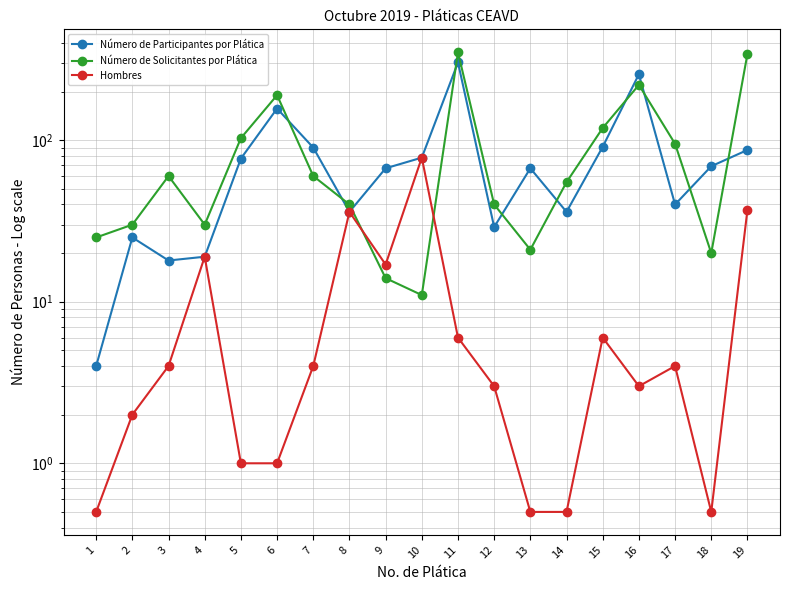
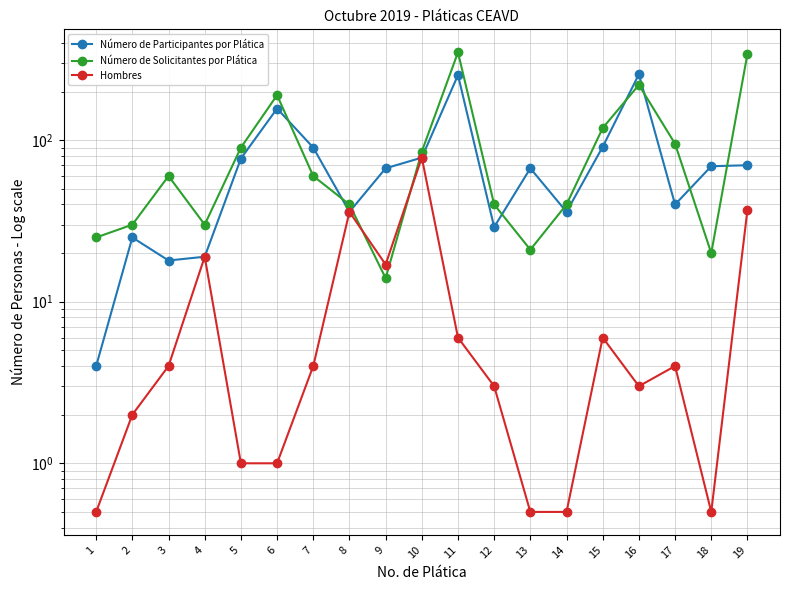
  {
    "Número de Participantes por Plática": {
      "1": 4,
      "2": 25,
      "3": 18,
      "5": 80,
      "6": 160,
      "7": 90,
      "9": 67,
-     "11": 300,
+     "11": 250,
      "12": 29,
      "13": 67,
      "14": 36,
      "15": 90,
      "16": 260,
      "17": 40,
      "18": 69,
-     "19": 90
+     "19": 70
    },
    "Número de Solicitantes por Plática": {
      "1": 25,
      "2": 30,
      "3": 60,
      "4": 30,
-     "5": 100,
+     "5": 90,
      "6": 190,
      "7": 60,
      "8": 40,
      "9": 14,
-     "10": 11,
+     "10": 90,
      "11": 350,
      "12": 40,
      "13": 21,
-     "14": 55,
+     "14": 40,
      "15": 120,
      "16": 220,
      "17": 100,
      "18": 20,
      "19": 340
    },
    "Hombres": {
      "1": 0.50,
      "2": 2,
      "3": 4,
      "5": 1,
      "6": 1,
      "7": 4,
      "9": 17,
      "11": 6,
      "12": 3,
      "13": 0.50,
      "14": 0.50,
      "15": 6,
      "16": 3,
      "17": 4,
      "18": 0.50,
      "19": 37
    }
  }
